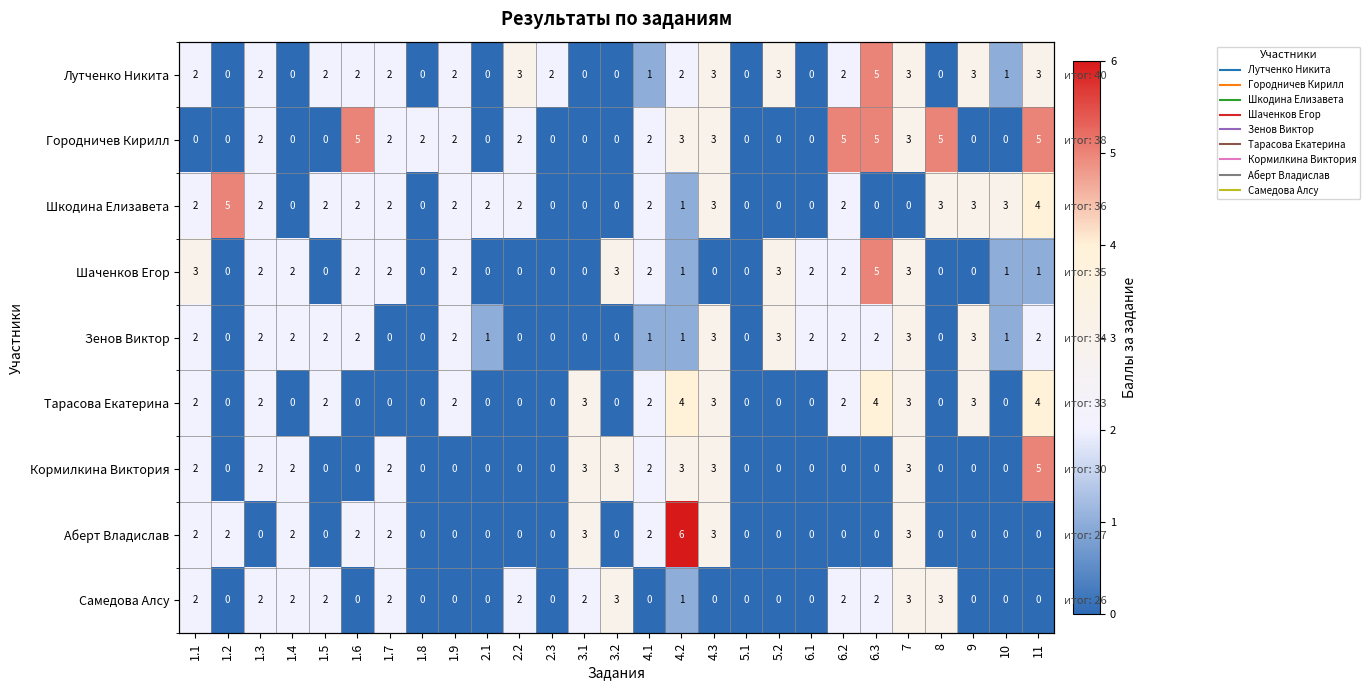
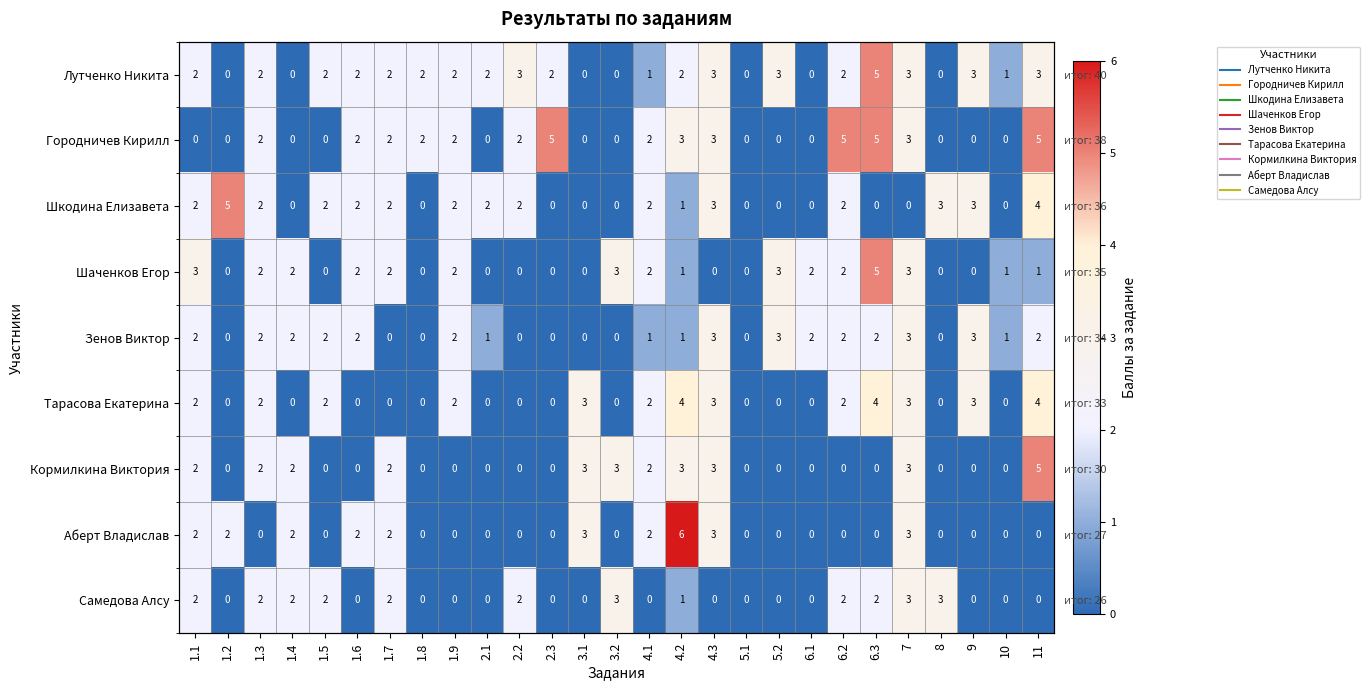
  {
    "Лутченко Никита": {
      "1.1": 2,
      "1.2": 0,
      "1.3": 2,
      "1.4": 0,
      "1.5": 2,
      "1.6": 2,
      "1.7": 2,
-     "1.8": 0,
+     "1.8": 2,
      "1.9": 2,
-     "2.1": 0,
+     "2.1": 2,
      "2.2": 3,
      "2.3": 2,
      "3.1": 0,
      "3.2": 0,
      "4.1": 1,
      "4.2": 2,
      "4.3": 3,
      "5.1": 0,
      "5.2": 3,
      "6.1": 0,
      "6.2": 2,
      "6.3": 5,
      "7": 3,
      "8": 0,
      "9": 3,
      "10": 1,
      "11": 3
    },
    "Городничев Кирилл": {
      "1.1": 0,
      "1.2": 0,
      "1.3": 2,
      "1.4": 0,
      "1.5": 0,
-     "1.6": 5,
+     "1.6": 2,
      "1.7": 2,
      "1.8": 2,
      "1.9": 2,
      "2.1": 0,
      "2.2": 2,
-     "2.3": 0,
+     "2.3": 5,
      "3.1": 0,
      "3.2": 0,
      "4.1": 2,
      "4.2": 3,
      "4.3": 3,
      "5.1": 0,
      "5.2": 0,
      "6.1": 0,
      "6.2": 5,
      "6.3": 5,
      "7": 3,
-     "8": 5,
+     "8": 0,
      "9": 0,
      "10": 0,
      "11": 5
    },
    "Шкодина Елизавета": {
      "1.1": 2,
      "1.2": 5,
      "1.3": 2,
      "1.4": 0,
      "1.5": 2,
      "1.6": 2,
      "1.7": 2,
      "1.8": 0,
      "1.9": 2,
      "2.1": 2,
      "2.2": 2,
      "2.3": 0,
      "3.1": 0,
      "3.2": 0,
      "4.1": 2,
      "4.2": 1,
      "4.3": 3,
      "5.1": 0,
      "5.2": 0,
      "6.1": 0,
      "6.2": 2,
      "6.3": 0,
      "7": 0,
      "8": 3,
      "9": 3,
-     "10": 3,
+     "10": 0,
      "11": 4
    },
    "Самедова Алсу": {
      "1.1": 2,
      "1.2": 0,
      "1.3": 2,
      "1.4": 2,
      "1.5": 2,
      "1.6": 0,
      "1.7": 2,
      "1.8": 0,
      "1.9": 0,
      "2.1": 0,
      "2.2": 2,
      "2.3": 0,
-     "3.1": 2,
+     "3.1": 0,
      "3.2": 3,
      "4.1": 0,
      "4.2": 1,
      "4.3": 0,
      "5.1": 0,
      "5.2": 0,
      "6.1": 0,
      "6.2": 2,
      "6.3": 2,
      "7": 3,
      "8": 3,
      "9": 0,
      "10": 0,
      "11": 0
    }
  }
